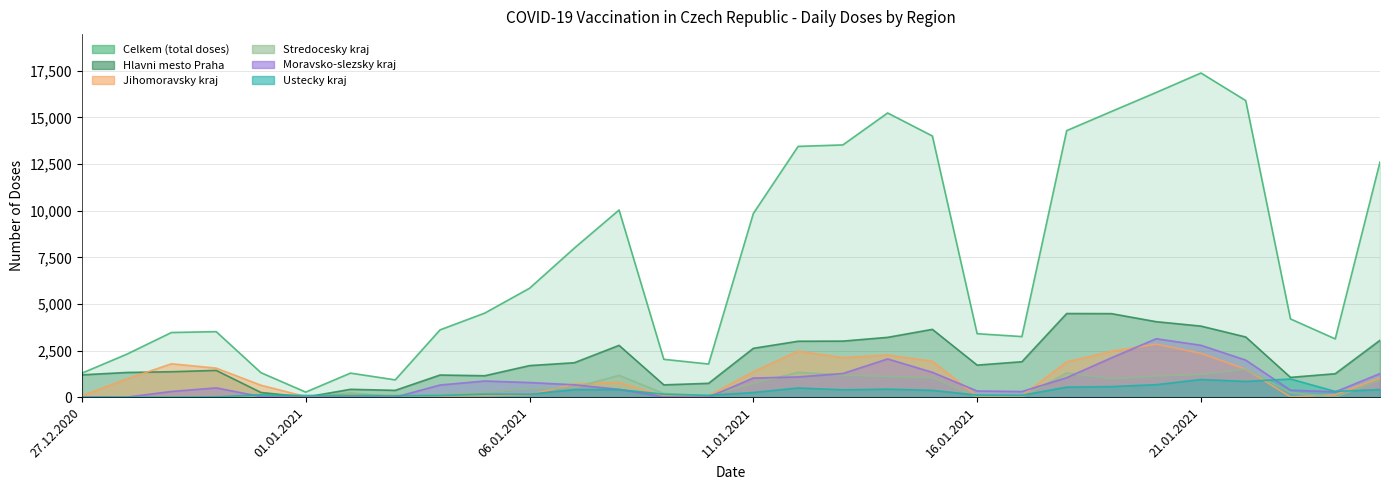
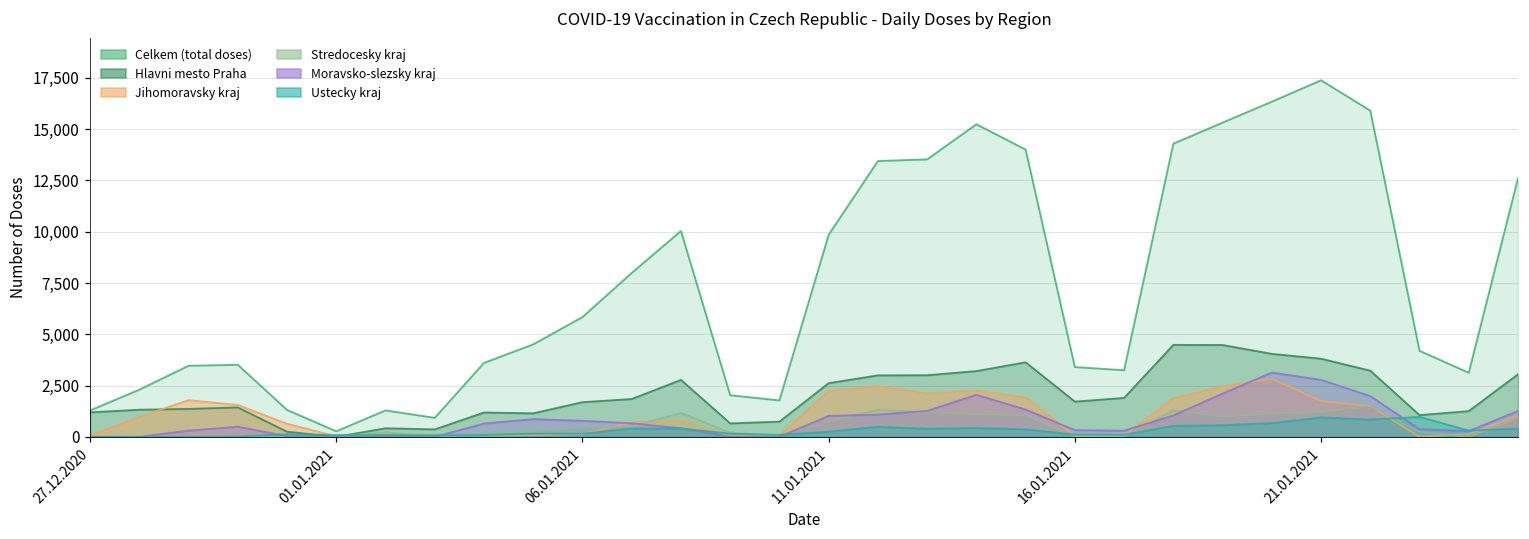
  {
    "Jihomoravsky kraj": {
-     "11.01.2021": "1,400",
-     "21.01.2021": "2,400"
+     "11.01.2021": "2,300",
+     "21.01.2021": "1,700"
    }
  }
